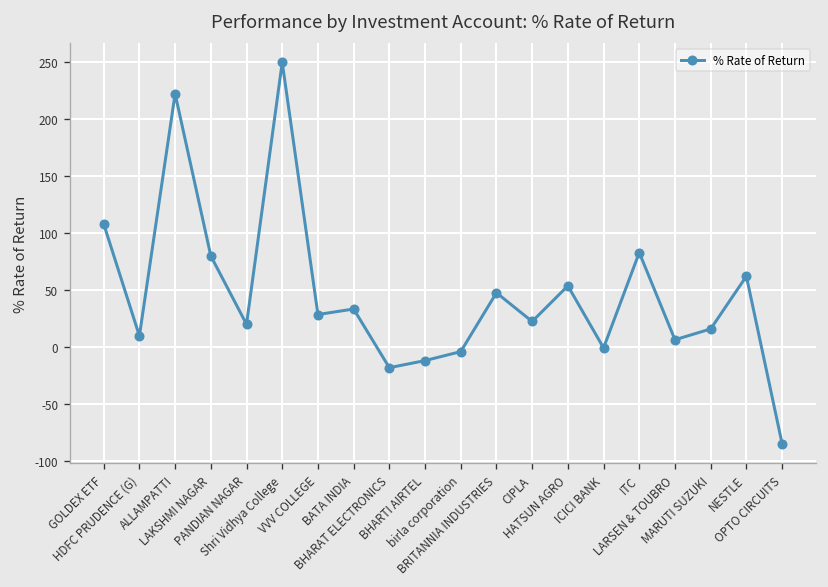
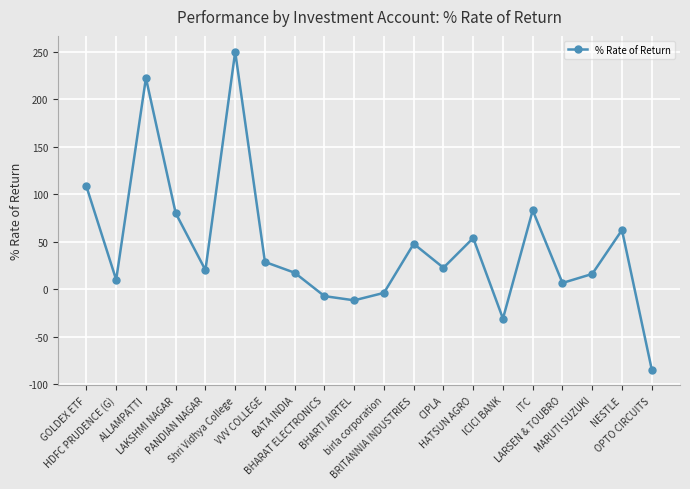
  {
    "GOLDEX ETF": 110,
    "HDFC PRUDENCE (G)": 10,
    "ALLAMPATTI": 220,
    "LAKSHMI NAGAR": 80,
    "PANDIAN NAGAR": 20,
    "Shri Vidhya College": 250,
    "VVV COLLEGE": 30,
-   "BATA INDIA": 30,
-   "BHARAT ELECTRONICS": -20,
+   "BATA INDIA": 20,
+   "BHARAT ELECTRONICS": -10,
    "BHARTI AIRTEL": -10,
    "birla corporation": 0,
    "BRITANNIA INDUSTRIES": 50,
    "CIPLA": 20,
    "HATSUN AGRO": 50,
-   "ICICI BANK": 0,
+   "ICICI BANK": -30,
    "ITC": 80,
    "LARSEN & TOUBRO": 10,
    "MARUTI SUZUKI": 20,
    "NESTLE": 60,
    "OPTO CIRCUITS": -80
  }
